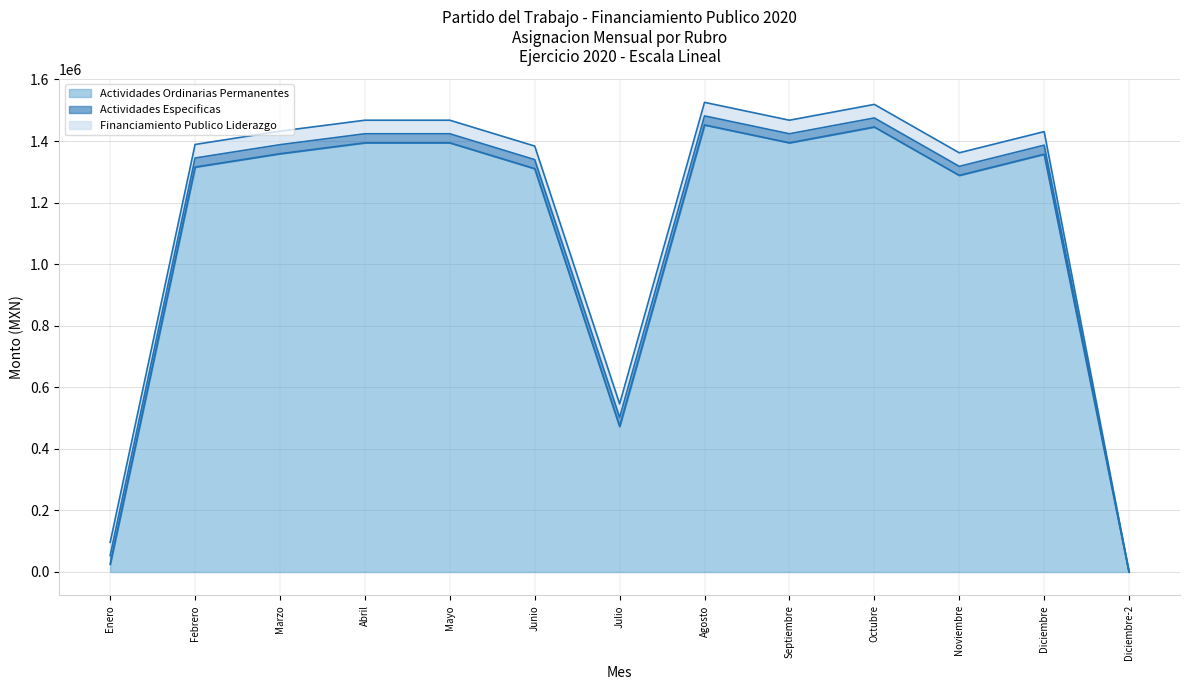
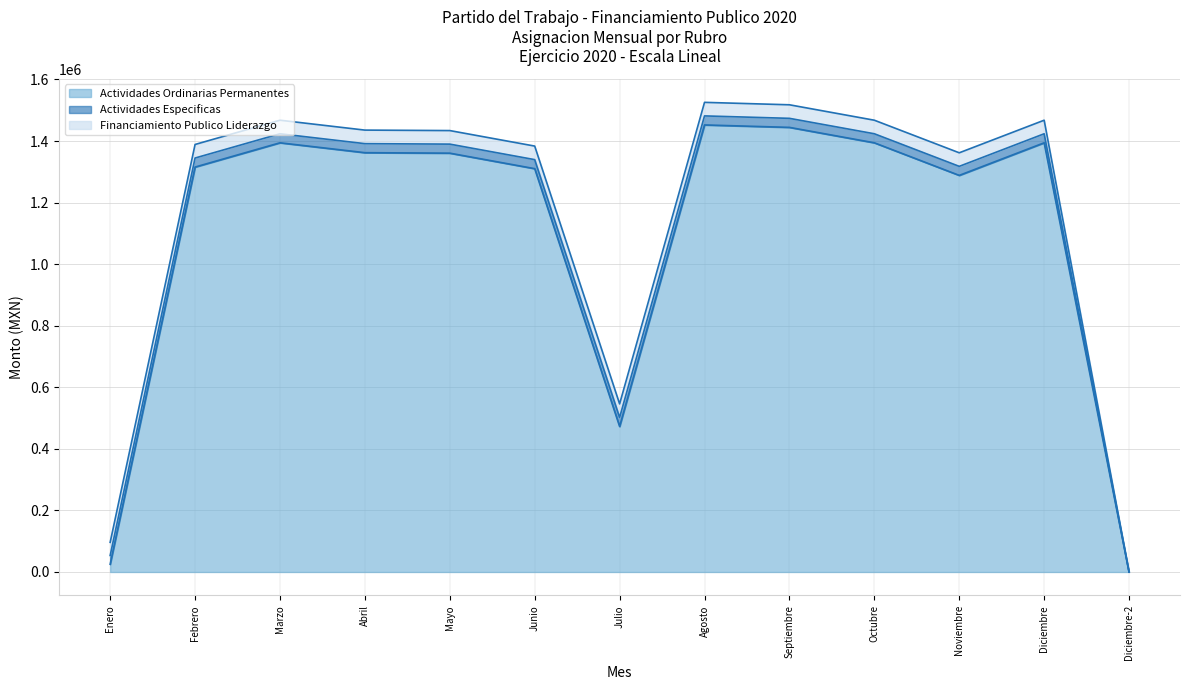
  {
    "Actividades Ordinarias Permanentes": {
      "Enero": 30000,
      "Febrero": 1320000,
-     "Marzo": 1360000,
-     "Abril": 1390000,
-     "Mayo": 1390000,
+     "Marzo": 1390000,
+     "Abril": 1360000,
+     "Mayo": 1360000,
      "Junio": 1310000,
      "Julio": 470000,
      "Agosto": 1450000,
-     "Septiembre": 1390000,
-     "Octubre": 1450000,
+     "Septiembre": 1440000,
+     "Octubre": 1390000,
      "Noviembre": 1290000,
-     "Diciembre": 1360000
+     "Diciembre": 1390000
    },
    "Actividades Especificas": {
      "Enero": 30000,
      "Febrero": 30000,
      "Abril": 30000,
      "Mayo": 30000,
      "Junio": 30000,
      "Julio": 30000,
      "Agosto": 30000,
      "Septiembre": 30000,
      "Octubre": 30000,
      "Noviembre": 30000,
      "Diciembre": 30000
    },
    "Financiamiento Publico Liderazgo": {
      "Enero": 40000,
      "Febrero": 40000,
      "Abril": 40000,
      "Mayo": 40000,
      "Junio": 40000,
      "Julio": 40000,
      "Agosto": 40000,
      "Septiembre": 40000,
      "Octubre": 40000,
      "Noviembre": 40000,
      "Diciembre": 40000
    }
  }
